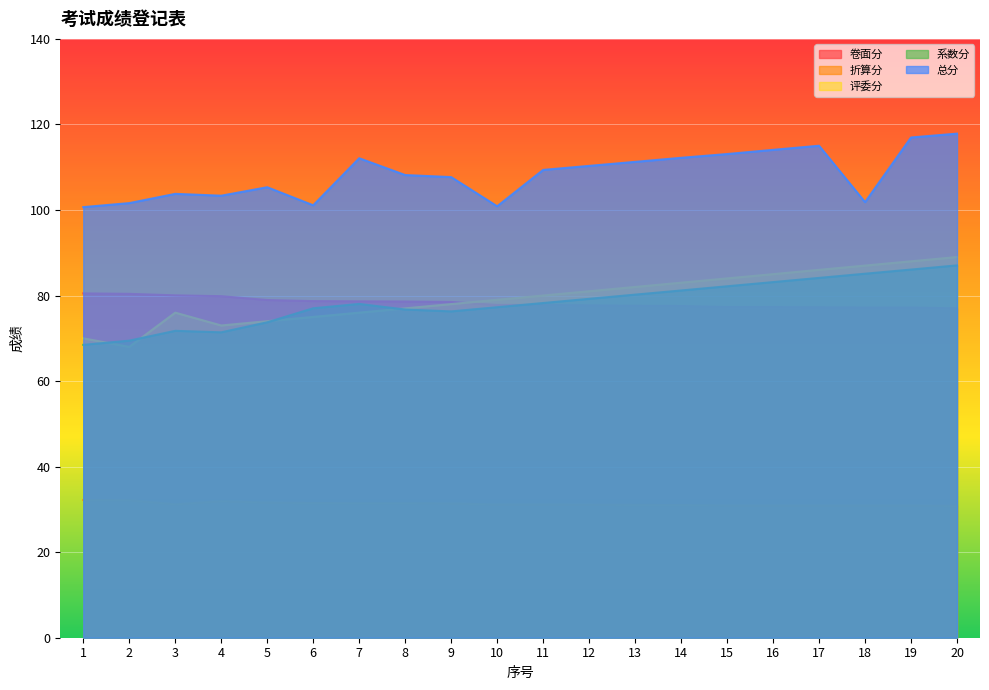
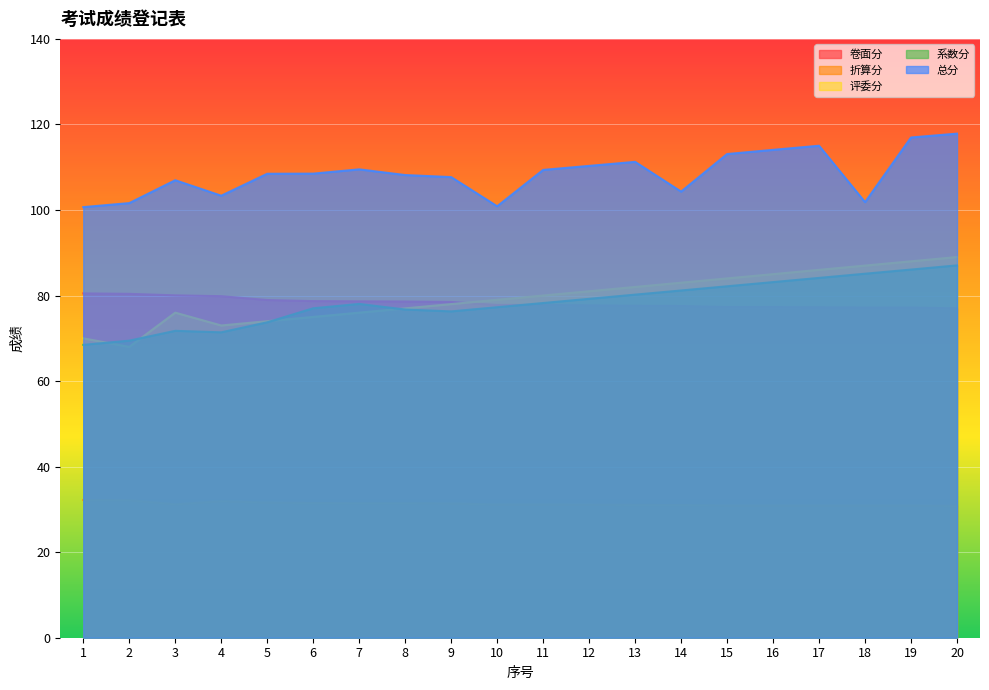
  {
    "卷面分": {
      "1": 81,
      "2": 80,
      "3": 80,
      "4": 80,
      "5": 79,
      "6": 79,
      "7": 79,
      "8": 79,
      "12": 78,
      "13": 78,
      "14": 78,
      "15": 77,
      "16": 77,
      "17": 77,
      "18": 77,
      "19": 77,
      "20": 77
    },
    "折算分": {
      "1": 32,
      "2": 32,
      "3": 31,
      "4": 32,
      "5": 32,
      "6": 31,
      "7": 31,
      "8": 31,
      "9": 31,
      "10": 31,
      "11": 31,
      "12": 31,
      "13": 31,
      "14": 31,
      "15": 31,
      "16": 31,
      "17": 31,
      "18": 31,
      "19": 31,
      "20": 31
    },
    "评委分": {
      "1": 70,
      "2": 68,
      "3": 76,
      "4": 73,
      "6": 75,
      "7": 76,
      "10": 79,
      "11": 80,
      "12": 81,
      "13": 82,
      "14": 83,
      "15": 84,
      "16": 85,
      "17": 86,
      "18": 87,
      "19": 88,
      "20": 89
    },
    "系数分": {
      "1": 68,
      "2": 69,
      "3": 72,
      "4": 71,
      "6": 77,
      "7": 78,
      "9": 76,
      "12": 79,
      "13": 80,
      "14": 81,
      "15": 82,
      "16": 83,
      "17": 84,
      "18": 85,
      "19": 86,
      "20": 87
    },
    "总分": {
      "1": 101,
      "2": 102,
-     "3": 104,
+     "3": 107,
      "4": 103,
-     "5": 105,
-     "6": 101,
-     "7": 112,
+     "5": 108,
+     "6": 109,
+     "7": 110,
      "8": 108,
      "9": 108,
      "10": 101,
      "11": 109,
      "12": 110,
      "13": 111,
-     "14": 112,
+     "14": 104,
      "15": 113,
      "16": 114,
      "17": 115,
      "18": 102,
      "19": 117,
      "20": 118
    }
  }
